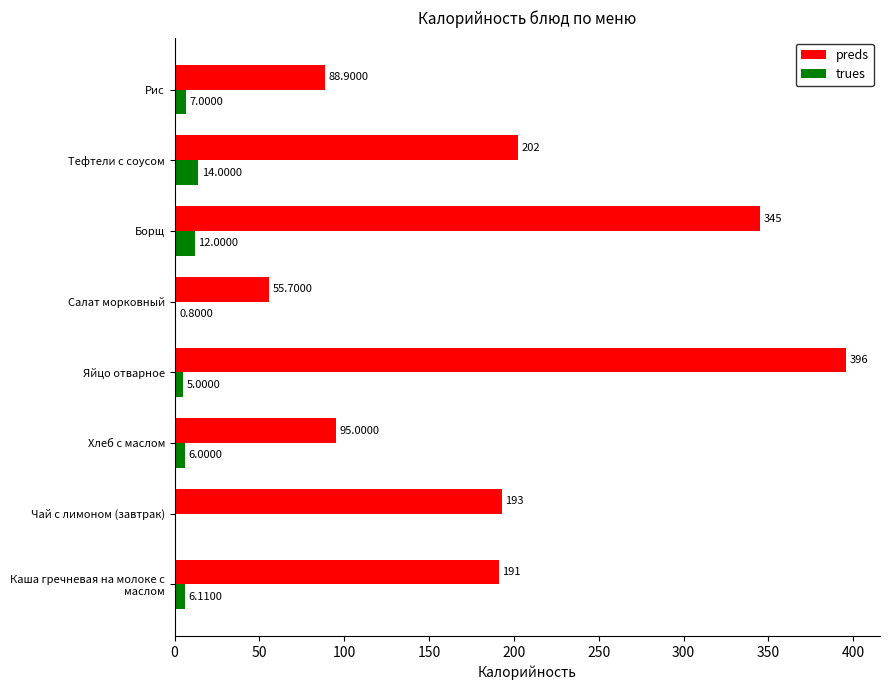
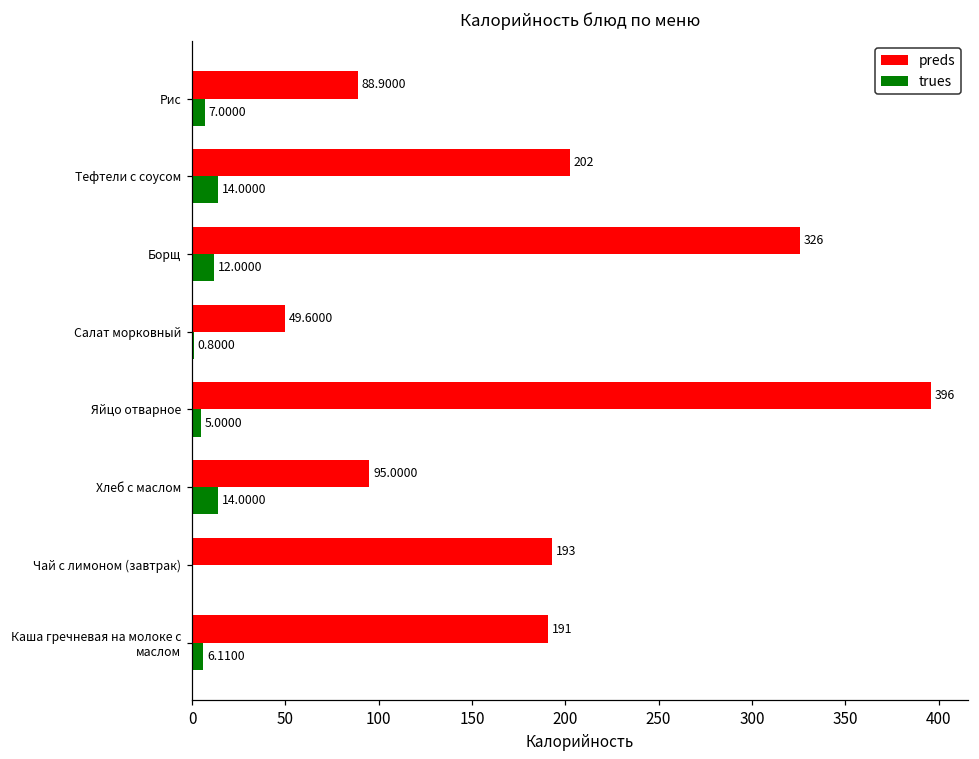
  {
    "preds": {
      "Рис": 88.9000,
      "Тефтели с соусом": 202,
-     "Борщ": 345,
-     "Салат морковный": 55.7000,
+     "Борщ": 326,
+     "Салат морковный": 49.6000,
      "Яйцо отварное": 396,
      "Хлеб с маслом": 95.0000,
      "Чай с лимоном (завтрак)": 193,
      "Каша гречневая на молоке с маслом": 191
    },
    "trues": {
      "Рис": 7.0000,
      "Тефтели с соусом": 14.0000,
      "Борщ": 12.0000,
      "Салат морковный": 0.8000,
      "Яйцо отварное": 5.0000,
-     "Хлеб с маслом": 6.0000,
+     "Хлеб с маслом": 14.0000,
      "Каша гречневая на молоке с маслом": 6.1100
    }
  }
